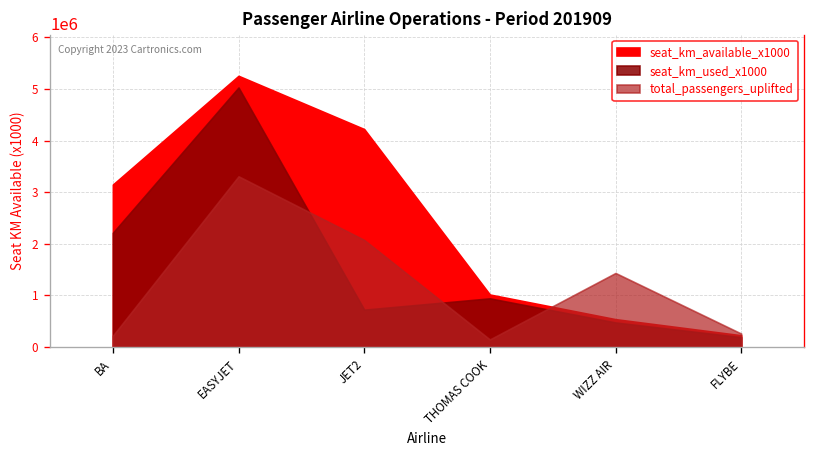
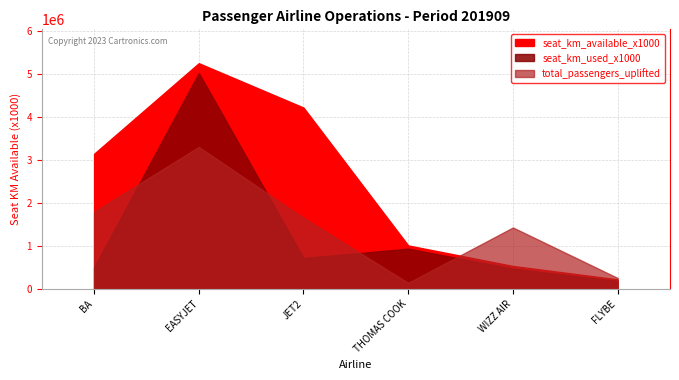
  {
    "seat_km_available_x1000": {
      "BA": 3100000,
      "EASYJET": 5300000,
      "JET2": 4200000,
      "THOMAS COOK": 1000000,
      "WIZZ AIR": 500000
    },
    "seat_km_used_x1000": {
-     "BA": 2200000,
+     "BA": 500000,
      "EASYJET": 5000000,
      "JET2": 700000,
      "THOMAS COOK": 900000,
      "WIZZ AIR": 500000
    },
    "total_passengers_uplifted": {
-     "BA": 200000,
+     "BA": 1800000,
      "EASYJET": 3300000,
-     "JET2": 2100000,
+     "JET2": 1700000,
      "THOMAS COOK": 100000,
      "WIZZ AIR": 1400000
    }
  }
